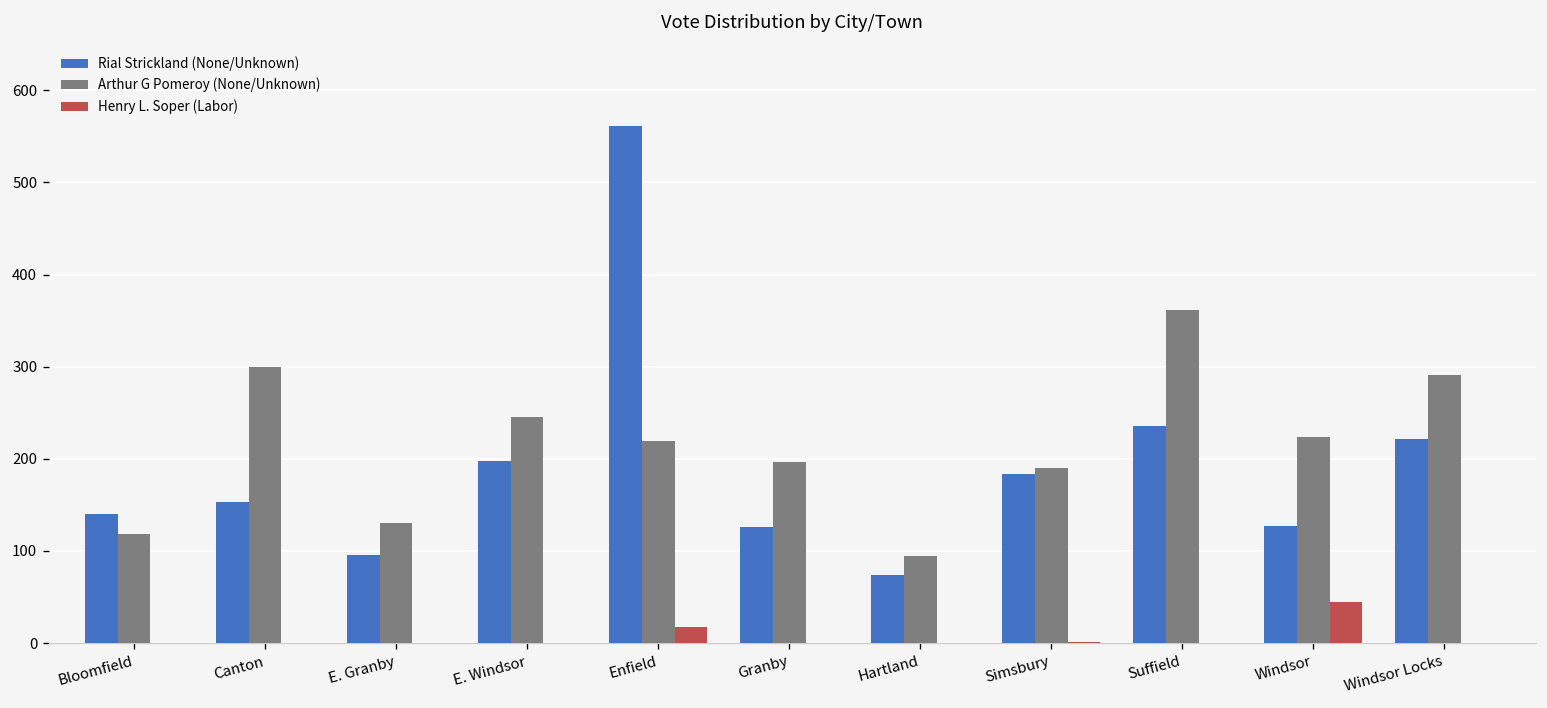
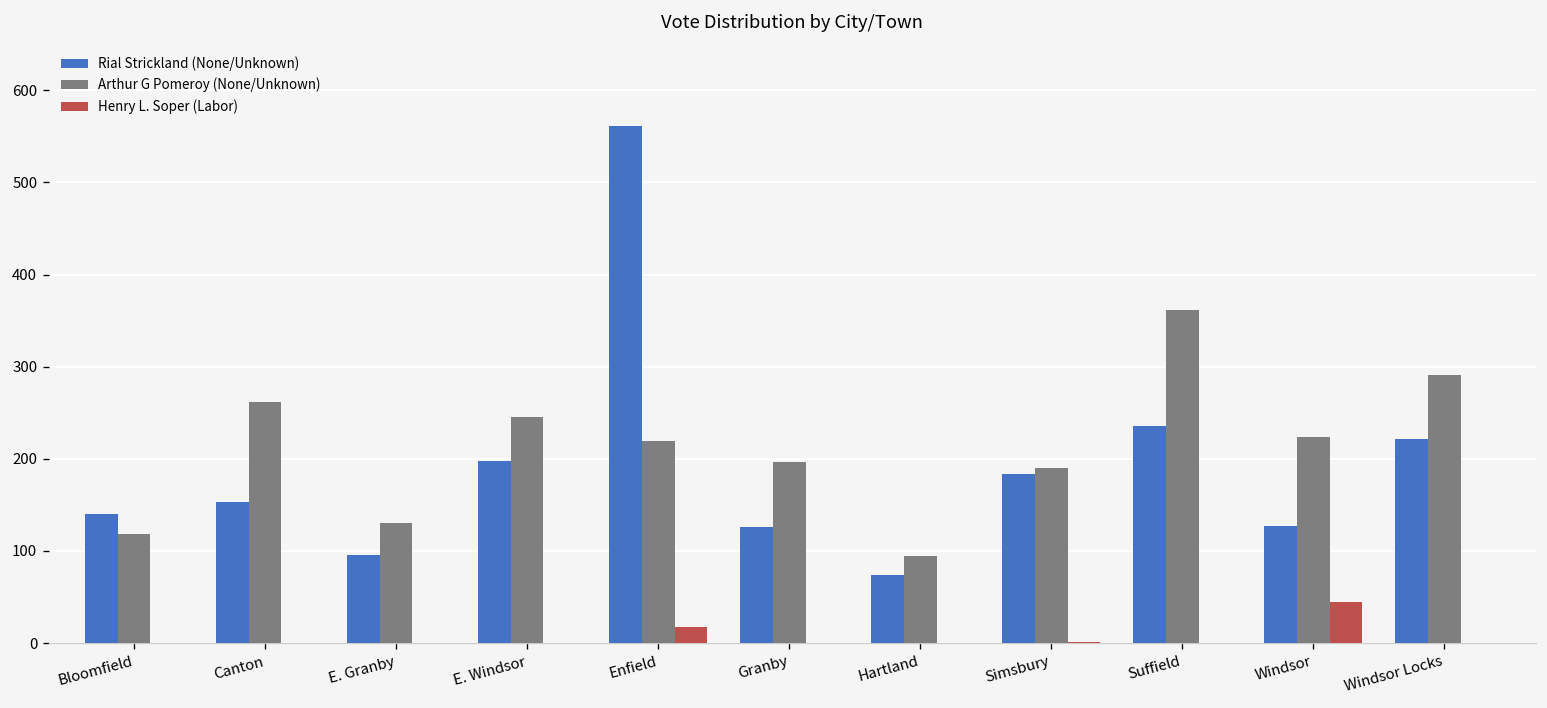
  {
    "Rial Strickland (None/Unknown)": {
      "Bloomfield": 140,
      "Canton": 150,
      "E. Granby": 100,
      "E. Windsor": 200,
      "Enfield": 560,
      "Granby": 130,
      "Hartland": 70,
      "Simsbury": 180,
      "Suffield": 240,
      "Windsor": 130,
      "Windsor Locks": 220
    },
    "Arthur G Pomeroy (None/Unknown)": {
      "Bloomfield": 120,
-     "Canton": 300,
+     "Canton": 260,
      "E. Granby": 130,
      "E. Windsor": 250,
      "Enfield": 220,
      "Granby": 200,
      "Hartland": 90,
      "Simsbury": 190,
      "Suffield": 360,
      "Windsor": 220,
      "Windsor Locks": 290
    },
    "Henry L. Soper (Labor)": {
      "Bloomfield": 0,
      "Canton": 0,
      "E. Granby": 0,
      "E. Windsor": 0,
      "Enfield": 20,
      "Granby": 0,
      "Hartland": 0,
      "Suffield": 0,
      "Windsor": 50,
      "Windsor Locks": 0
    }
  }
